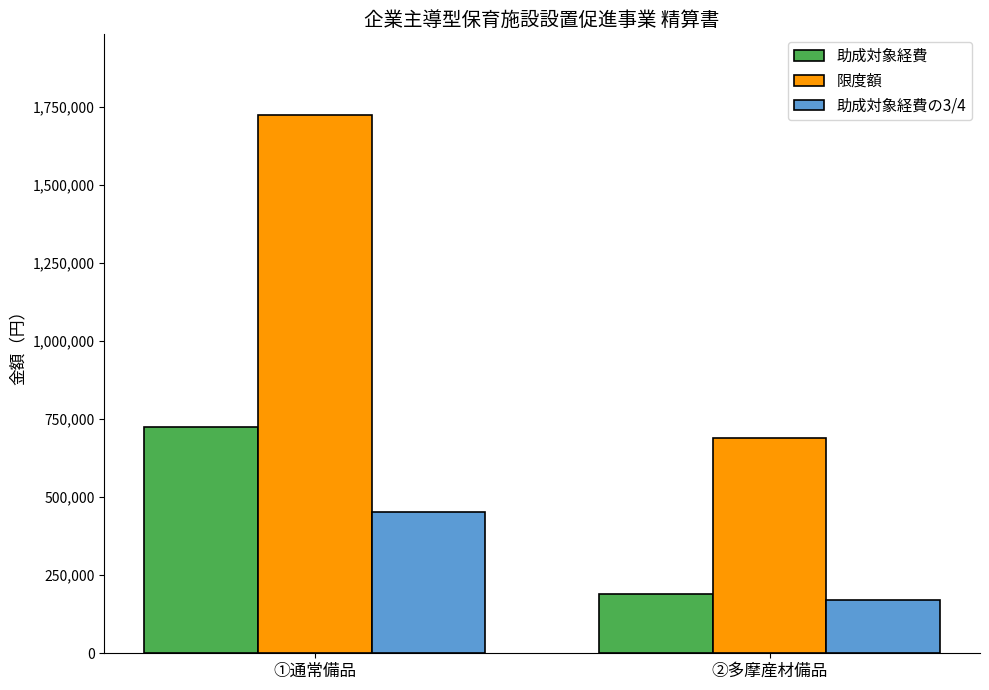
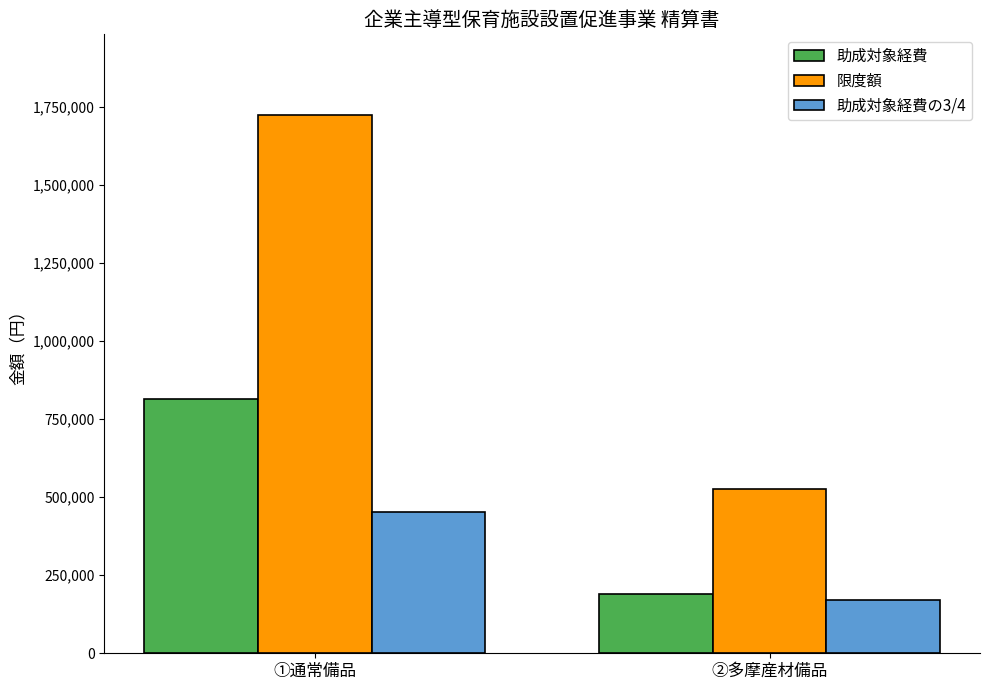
  {
    "助成対象経費": {
-     "①通常備品": "720,000",
+     "①通常備品": "810,000",
      "②多摩産材備品": "190,000"
    },
    "限度額": {
      "①通常備品": "1,730,000",
-     "②多摩産材備品": "690,000"
+     "②多摩産材備品": "530,000"
    },
    "助成対象経費の3/4": {
      "①通常備品": "450,000",
      "②多摩産材備品": "170,000"
    }
  }
